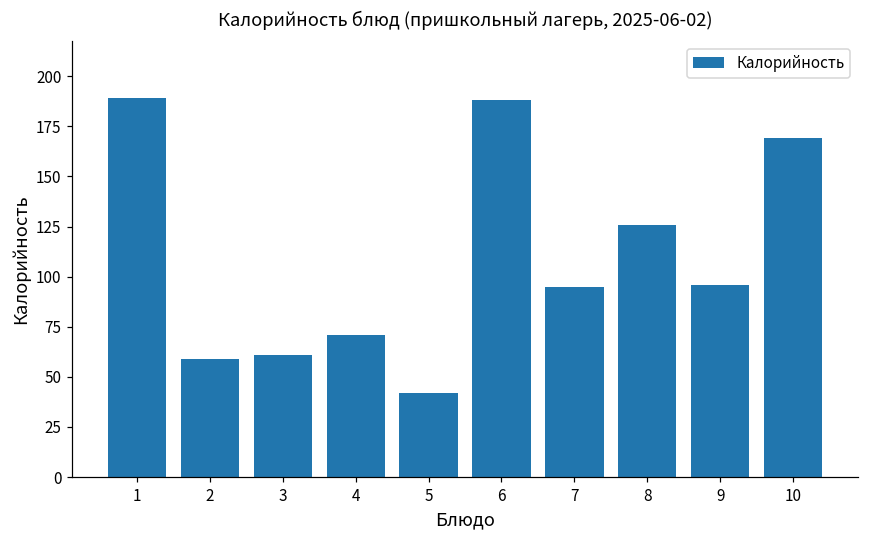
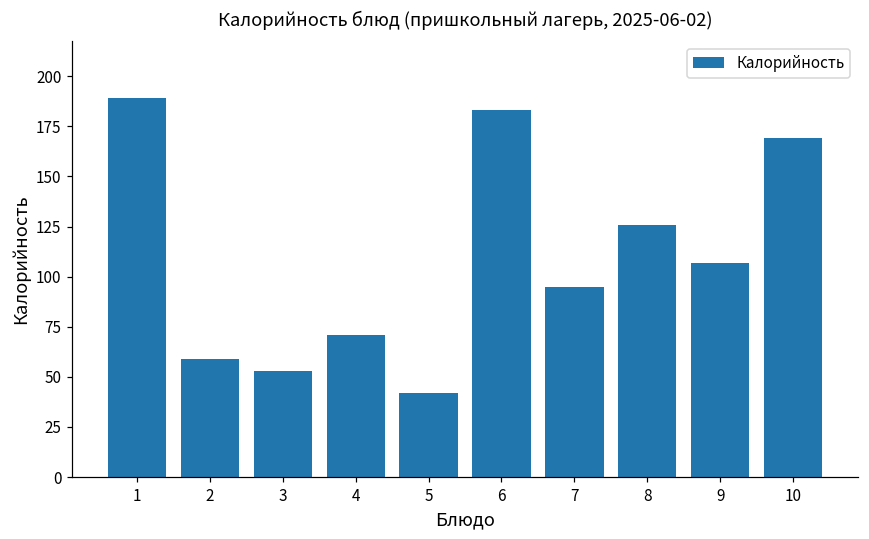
  {
    "1": 189,
    "2": 59,
-   "3": 61,
+   "3": 53,
    "4": 71,
    "5": 42,
-   "6": 188,
+   "6": 183,
    "7": 95,
    "8": 126,
-   "9": 96,
+   "9": 107,
    "10": 169
  }
